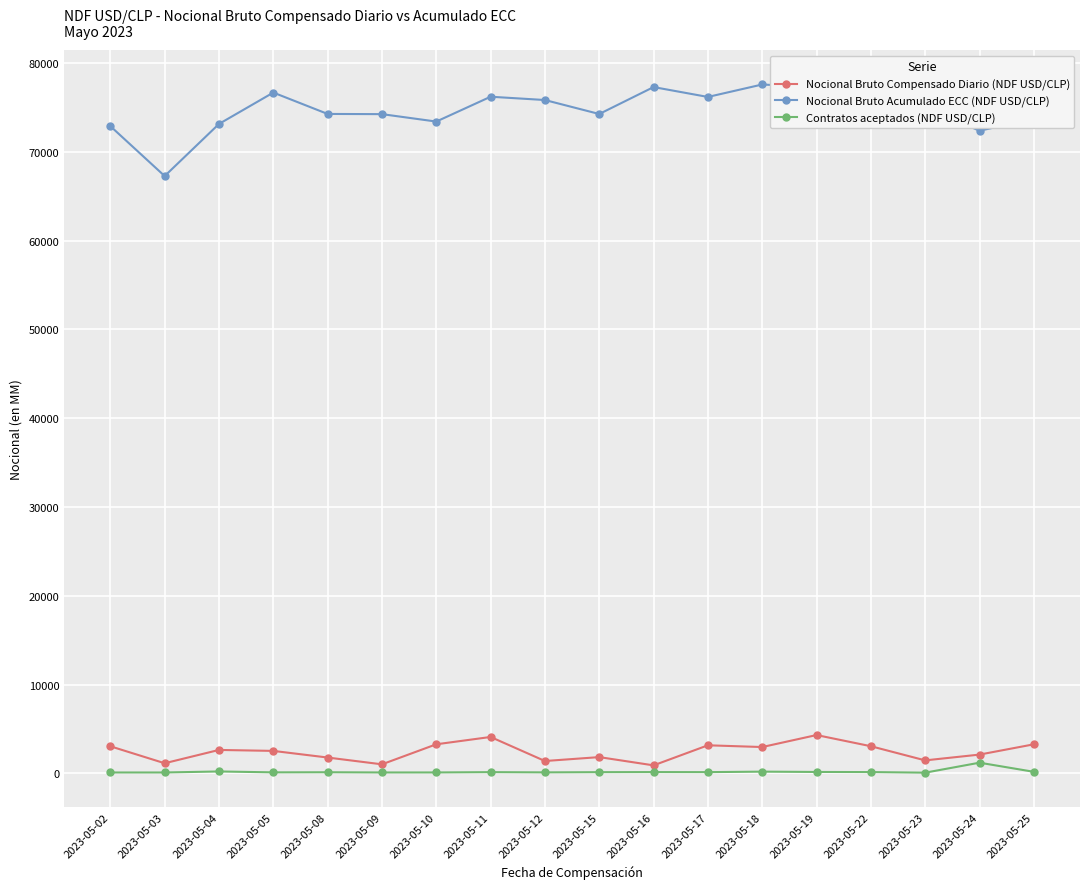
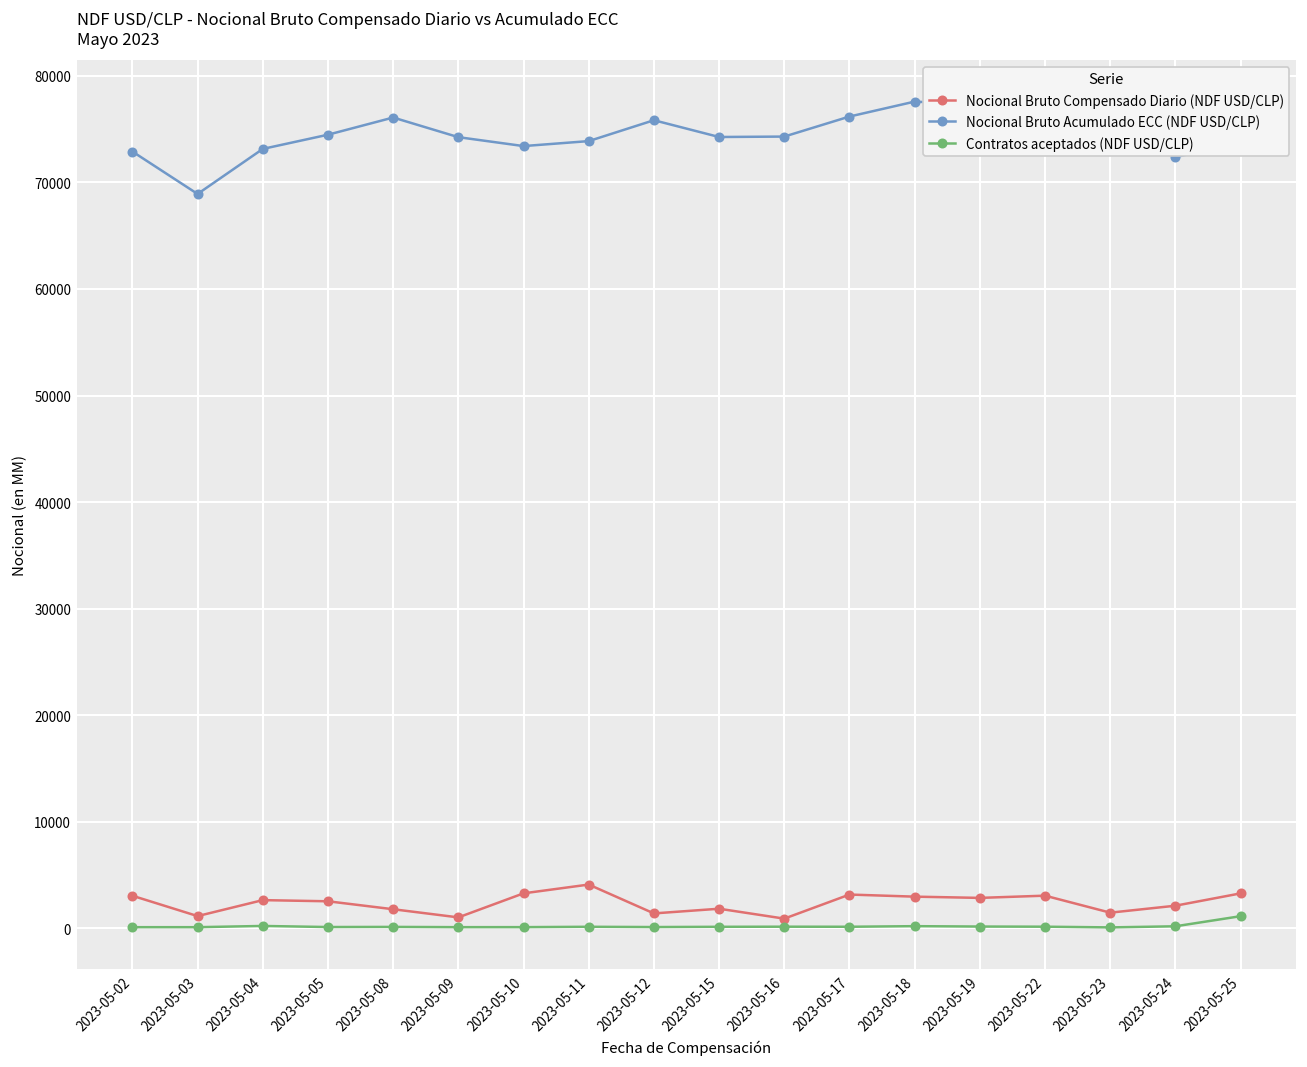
  {
    "Nocional Bruto Compensado Diario (NDF USD/CLP)": {
      "2023-05-02": 3000,
      "2023-05-03": 1000,
      "2023-05-04": 3000,
      "2023-05-05": 3000,
      "2023-05-08": 2000,
      "2023-05-09": 1000,
      "2023-05-10": 3000,
      "2023-05-11": 4000,
      "2023-05-12": 1000,
      "2023-05-15": 2000,
      "2023-05-16": 1000,
      "2023-05-17": 3000,
      "2023-05-18": 3000,
-     "2023-05-19": 4000,
+     "2023-05-19": 3000,
      "2023-05-22": 3000,
      "2023-05-23": 1000,
      "2023-05-24": 2000,
      "2023-05-25": 3000
    },
    "Nocional Bruto Acumulado ECC (NDF USD/CLP)": {
      "2023-05-02": 73000,
-     "2023-05-03": 67000,
+     "2023-05-03": 69000,
      "2023-05-04": 73000,
-     "2023-05-05": 77000,
-     "2023-05-08": 74000,
+     "2023-05-05": 74000,
+     "2023-05-08": 76000,
      "2023-05-09": 74000,
      "2023-05-10": 73000,
-     "2023-05-11": 76000,
+     "2023-05-11": 74000,
      "2023-05-12": 76000,
      "2023-05-15": 74000,
-     "2023-05-16": 77000,
+     "2023-05-16": 74000,
      "2023-05-17": 76000,
      "2023-05-18": 78000,
      "2023-05-24": 72000
    },
    "Contratos aceptados (NDF USD/CLP)": {
      "2023-05-02": 0,
      "2023-05-03": 0,
      "2023-05-04": 0,
      "2023-05-05": 0,
      "2023-05-08": 0,
      "2023-05-09": 0,
      "2023-05-10": 0,
      "2023-05-11": 0,
      "2023-05-12": 0,
      "2023-05-15": 0,
      "2023-05-16": 0,
      "2023-05-17": 0,
      "2023-05-18": 0,
      "2023-05-19": 0,
      "2023-05-22": 0,
      "2023-05-23": 0,
-     "2023-05-24": 1000,
-     "2023-05-25": 0
+     "2023-05-24": 0,
+     "2023-05-25": 1000
    }
  }
